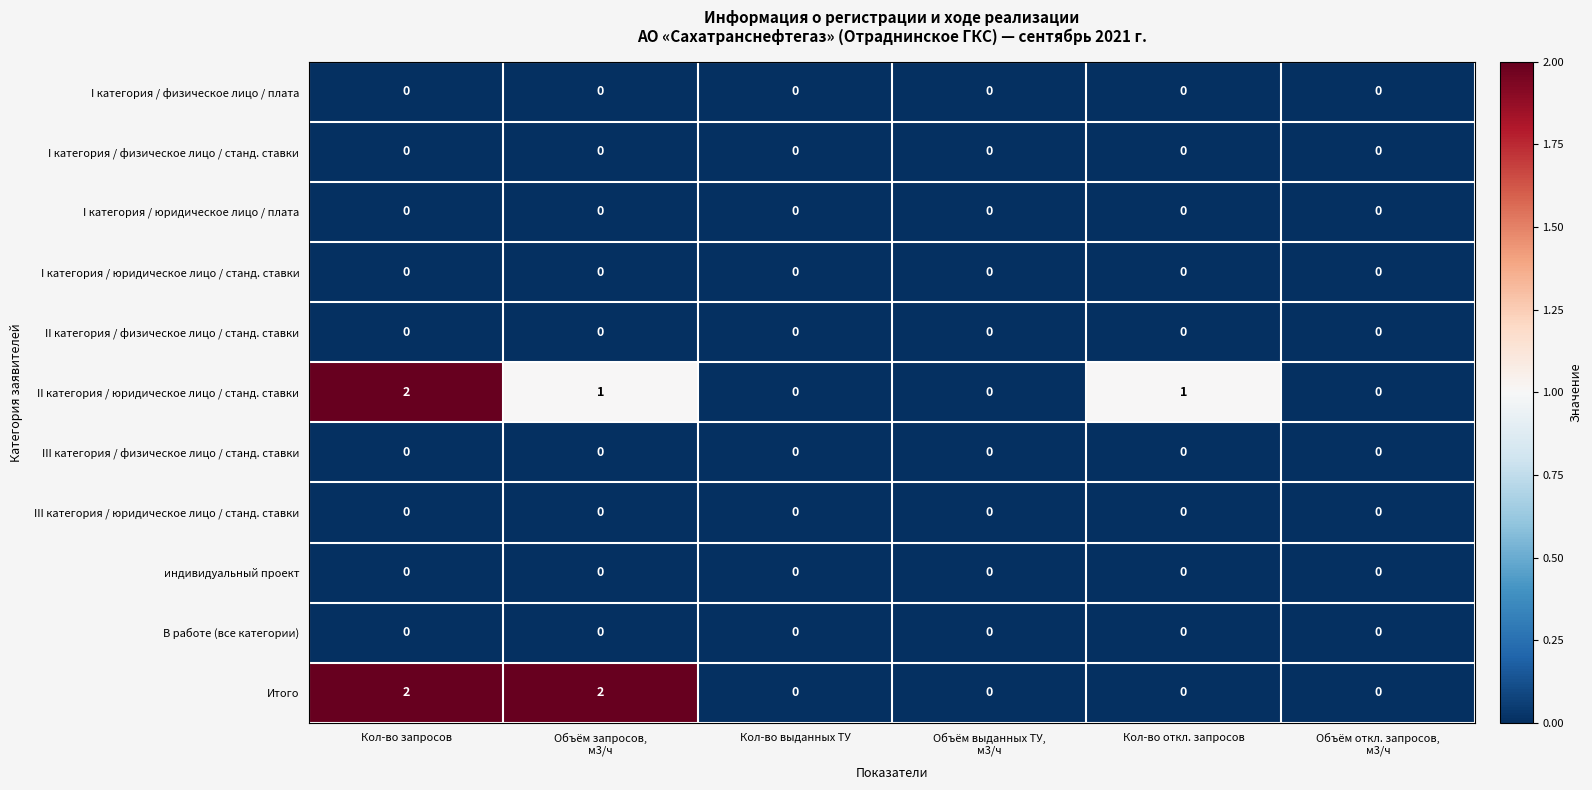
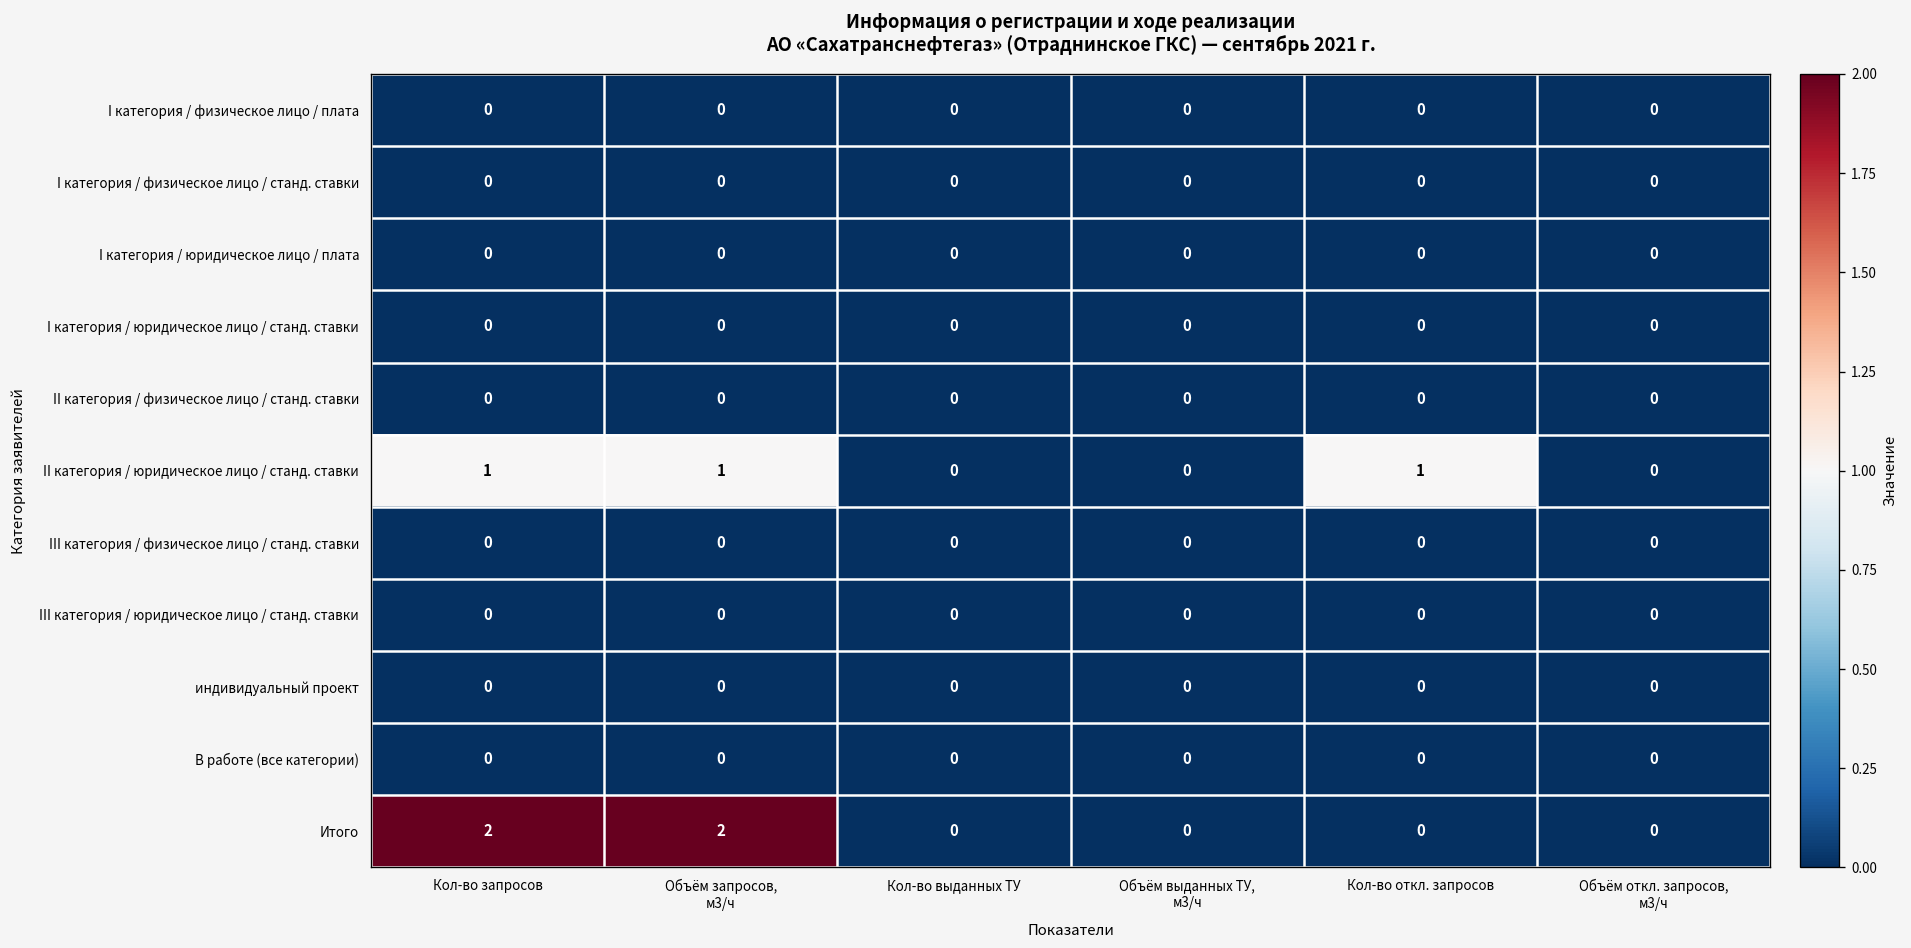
  {
    "I категория / физическое лицо / плата": {
      "Кол-во запросов": 0,
      "Объём запросов, м3/ч": 0,
      "Кол-во выданных ТУ": 0,
      "Объём выданных ТУ, м3/ч": 0,
      "Кол-во откл. запросов": 0,
      "Объём откл. запросов, м3/ч": 0
    },
    "I категория / физическое лицо / станд. ставки": {
      "Кол-во запросов": 0,
      "Объём запросов, м3/ч": 0,
      "Кол-во выданных ТУ": 0,
      "Объём выданных ТУ, м3/ч": 0,
      "Кол-во откл. запросов": 0,
      "Объём откл. запросов, м3/ч": 0
    },
    "I категория / юридическое лицо / плата": {
      "Кол-во запросов": 0,
      "Объём запросов, м3/ч": 0,
      "Кол-во выданных ТУ": 0,
      "Объём выданных ТУ, м3/ч": 0,
      "Кол-во откл. запросов": 0,
      "Объём откл. запросов, м3/ч": 0
    },
    "I категория / юридическое лицо / станд. ставки": {
      "Кол-во запросов": 0,
      "Объём запросов, м3/ч": 0,
      "Кол-во выданных ТУ": 0,
      "Объём выданных ТУ, м3/ч": 0,
      "Кол-во откл. запросов": 0,
      "Объём откл. запросов, м3/ч": 0
    },
    "II категория / физическое лицо / станд. ставки": {
      "Кол-во запросов": 0,
      "Объём запросов, м3/ч": 0,
      "Кол-во выданных ТУ": 0,
      "Объём выданных ТУ, м3/ч": 0,
      "Кол-во откл. запросов": 0,
      "Объём откл. запросов, м3/ч": 0
    },
    "II категория / юридическое лицо / станд. ставки": {
-     "Кол-во запросов": 2,
+     "Кол-во запросов": 1,
      "Объём запросов, м3/ч": 1,
      "Кол-во выданных ТУ": 0,
      "Объём выданных ТУ, м3/ч": 0,
      "Кол-во откл. запросов": 1,
      "Объём откл. запросов, м3/ч": 0
    },
    "III категория / физическое лицо / станд. ставки": {
      "Кол-во запросов": 0,
      "Объём запросов, м3/ч": 0,
      "Кол-во выданных ТУ": 0,
      "Объём выданных ТУ, м3/ч": 0,
      "Кол-во откл. запросов": 0,
      "Объём откл. запросов, м3/ч": 0
    },
    "III категория / юридическое лицо / станд. ставки": {
      "Кол-во запросов": 0,
      "Объём запросов, м3/ч": 0,
      "Кол-во выданных ТУ": 0,
      "Объём выданных ТУ, м3/ч": 0,
      "Кол-во откл. запросов": 0,
      "Объём откл. запросов, м3/ч": 0
    },
    "индивидуальный проект": {
      "Кол-во запросов": 0,
      "Объём запросов, м3/ч": 0,
      "Кол-во выданных ТУ": 0,
      "Объём выданных ТУ, м3/ч": 0,
      "Кол-во откл. запросов": 0,
      "Объём откл. запросов, м3/ч": 0
    },
    "В работе (все категории)": {
      "Кол-во запросов": 0,
      "Объём запросов, м3/ч": 0,
      "Кол-во выданных ТУ": 0,
      "Объём выданных ТУ, м3/ч": 0,
      "Кол-во откл. запросов": 0,
      "Объём откл. запросов, м3/ч": 0
    },
    "Итого": {
      "Кол-во запросов": 2,
      "Объём запросов, м3/ч": 2,
      "Кол-во выданных ТУ": 0,
      "Объём выданных ТУ, м3/ч": 0,
      "Кол-во откл. запросов": 0,
      "Объём откл. запросов, м3/ч": 0
    }
  }
